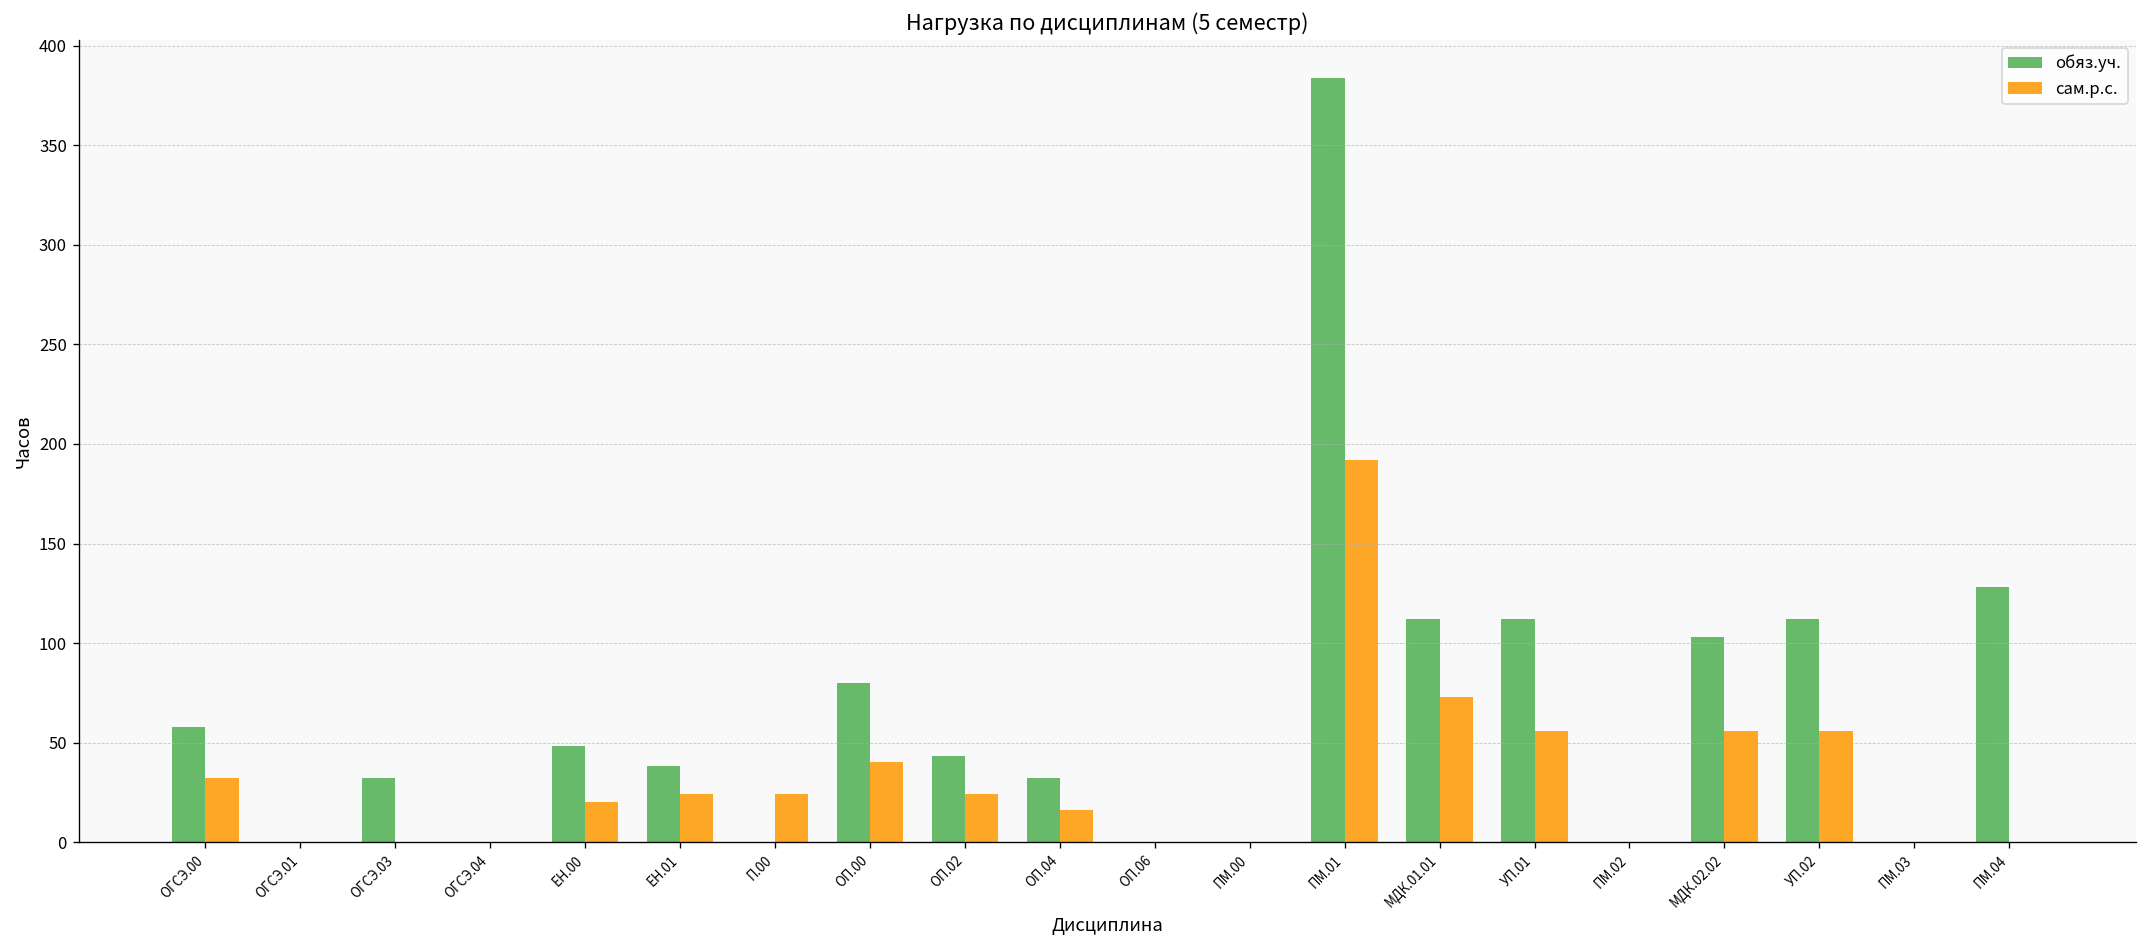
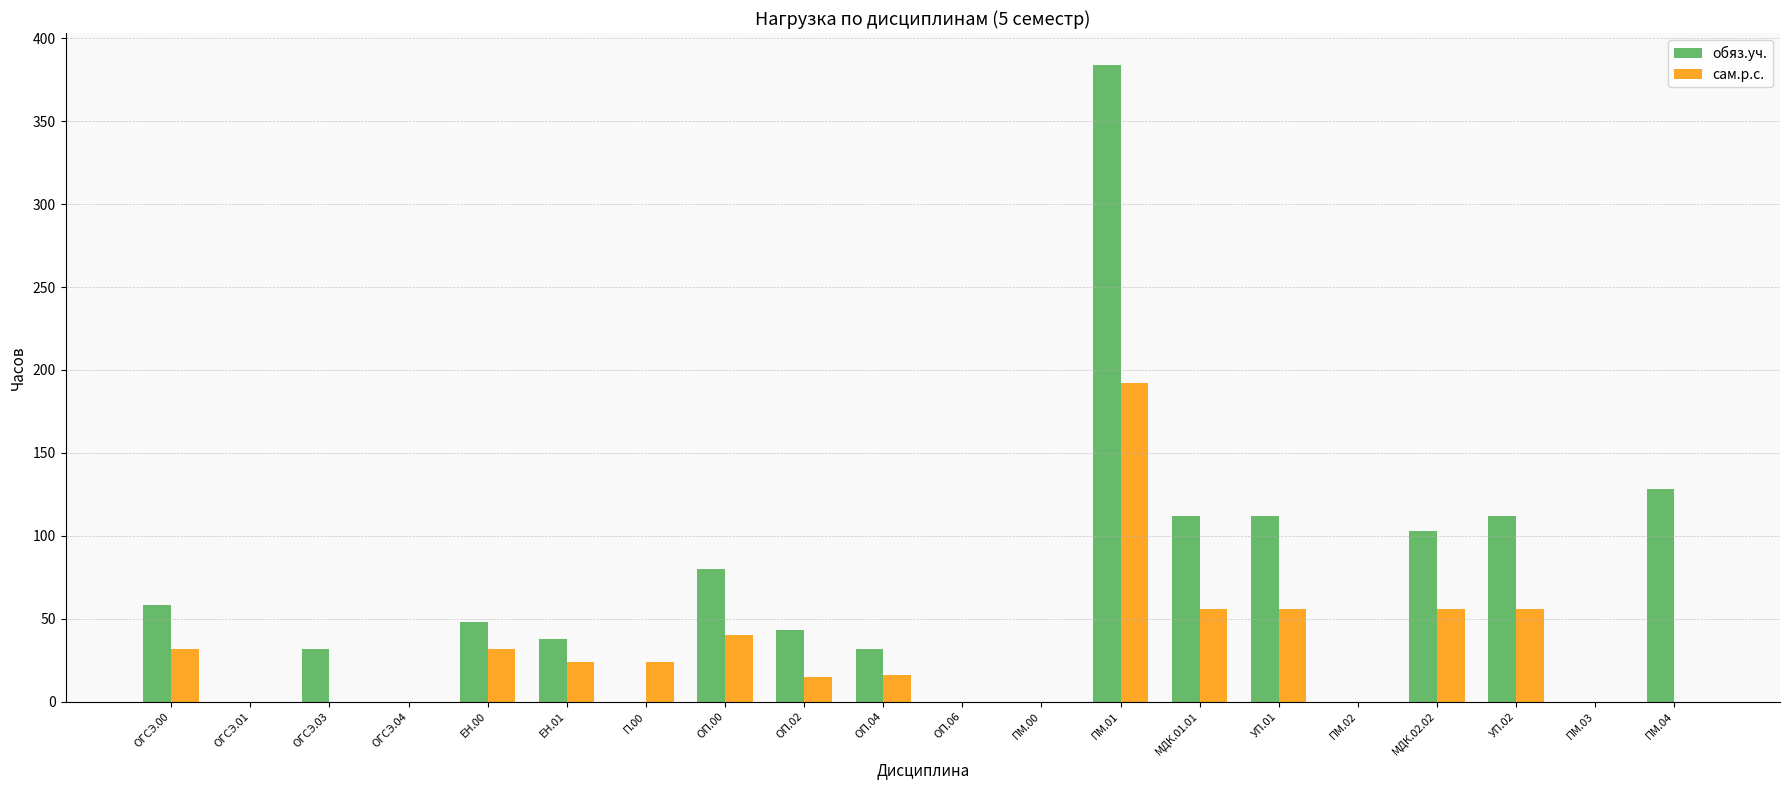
  {
    "обяз.уч.": {
      "ОГСЭ.00": 58,
      "ОГСЭ.01": 0,
      "ОГСЭ.03": 32,
      "ОГСЭ.04": 0,
      "ЕН.00": 48,
      "ЕН.01": 38,
      "П.00": 0,
      "ОП.00": 80,
      "ОП.02": 43,
      "ОП.04": 32,
      "ОП.06": 0,
      "ПМ.00": 0,
      "ПМ.01": 384,
      "МДК.01.01": 112,
      "УП.01": 112,
      "ПМ.02": 0,
      "МДК.02.02": 103,
      "УП.02": 112,
      "ПМ.03": 0,
      "ПМ.04": 128
    },
    "сам.р.с.": {
      "ОГСЭ.00": 32,
      "ОГСЭ.01": 0,
      "ОГСЭ.03": 0,
      "ОГСЭ.04": 0,
-     "ЕН.00": 20,
+     "ЕН.00": 32,
      "ЕН.01": 24,
      "П.00": 24,
      "ОП.00": 40,
-     "ОП.02": 24,
+     "ОП.02": 15,
      "ОП.04": 16,
      "ОП.06": 0,
      "ПМ.00": 0,
      "ПМ.01": 192,
-     "МДК.01.01": 73,
+     "МДК.01.01": 56,
      "УП.01": 56,
      "ПМ.02": 0,
      "МДК.02.02": 56,
      "УП.02": 56,
      "ПМ.03": 0,
      "ПМ.04": 0
    }
  }
